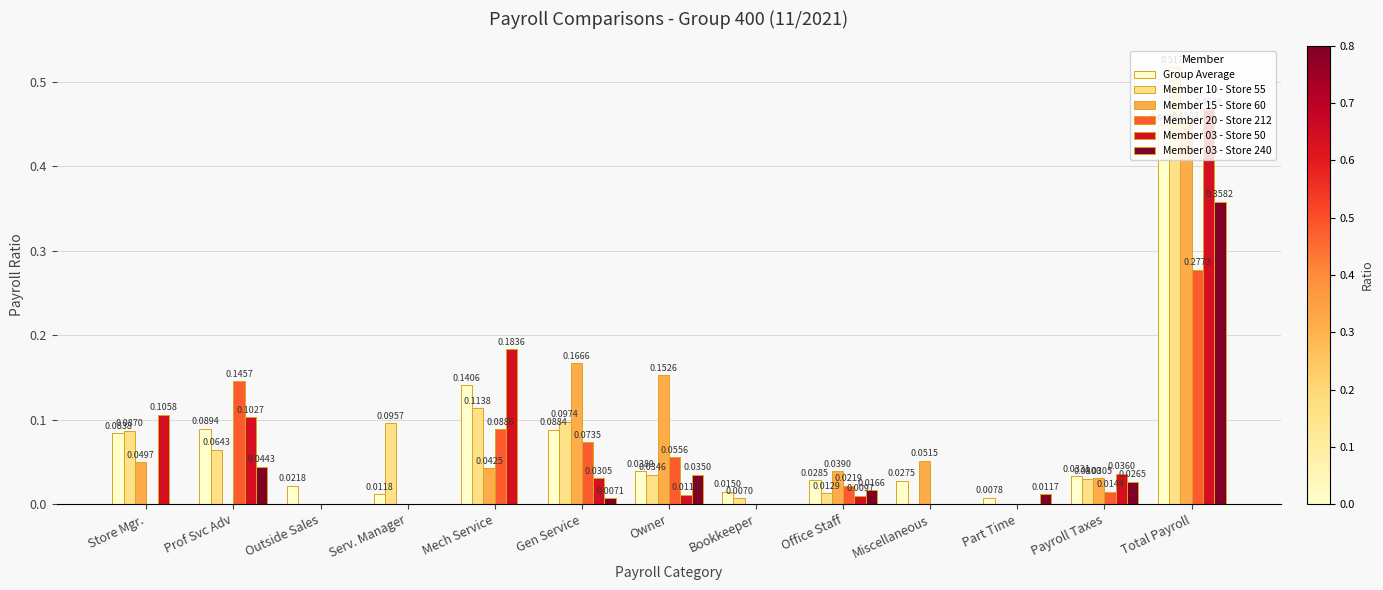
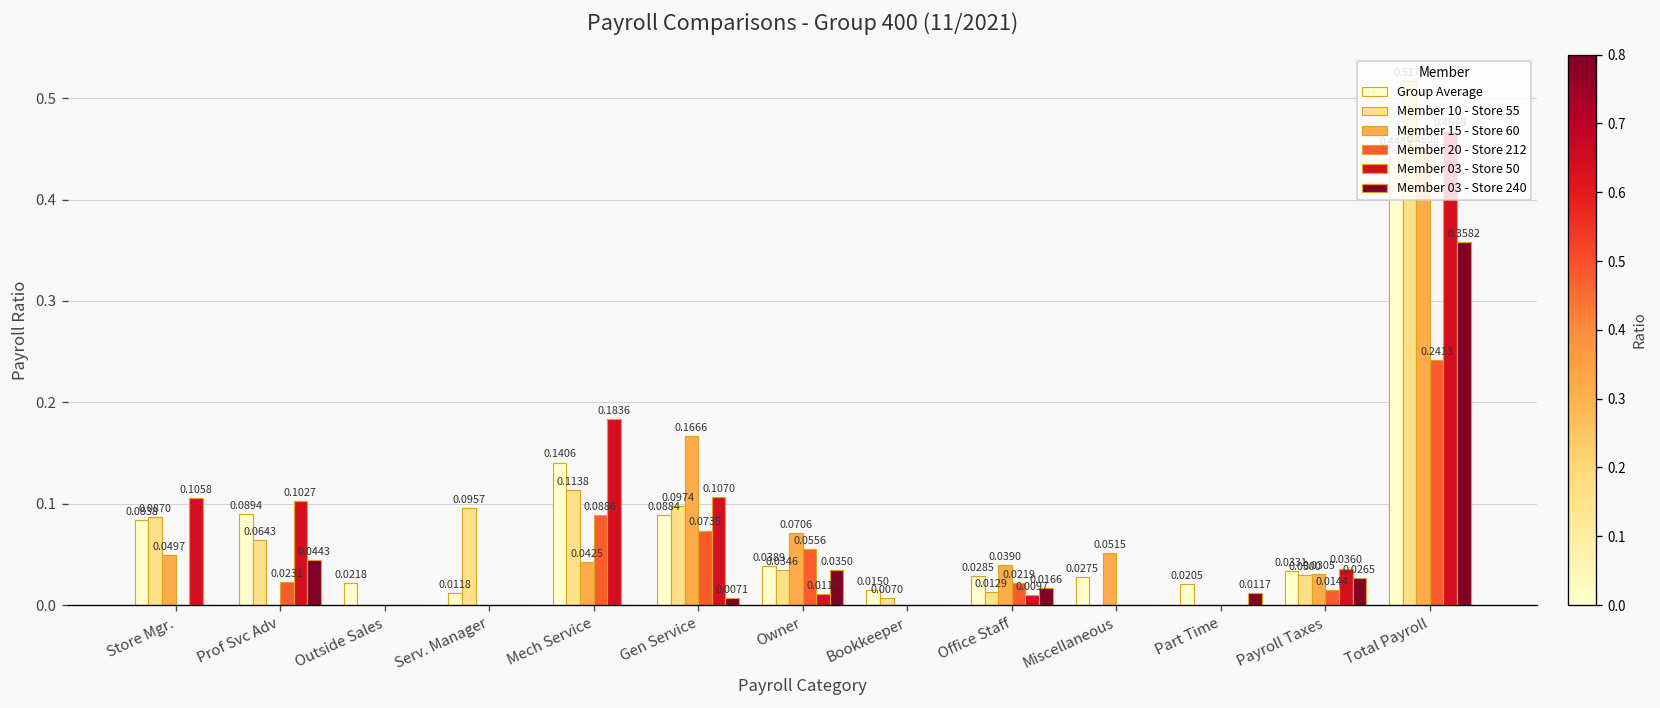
  {
    "Group Average": {
      "Prof Svc Adv": 0.0894,
      "Outside Sales": 0.0218,
      "Serv. Manager": 0.0118,
      "Mech Service": 0.1406,
      "Gen Service": 0.0884,
      "Office Staff": 0.0285,
      "Miscellaneous": 0.0275,
-     "Part Time": 0.0078
+     "Part Time": 0.0205
    },
    "Member 10 - Store 55": {
      "Prof Svc Adv": 0.0643,
      "Serv. Manager": 0.0957,
      "Mech Service": 0.1138,
      "Gen Service": 0.0974,
      "Office Staff": 0.0129
    },
    "Member 15 - Store 60": {
      "Store Mgr.": 0.0497,
      "Mech Service": 0.0425,
      "Gen Service": 0.1666,
-     "Owner": 0.1526,
+     "Owner": 0.0706,
      "Office Staff": 0.0390,
      "Miscellaneous": 0.0515
    },
    "Member 20 - Store 212": {
-     "Prof Svc Adv": 0.1457,
+     "Prof Svc Adv": 0.0231,
      "Mech Service": 0.0886,
      "Gen Service": 0.0735,
      "Owner": 0.0556,
      "Office Staff": 0.0219,
      "Payroll Taxes": 0.0144,
-     "Total Payroll": 0.2773
+     "Total Payroll": 0.2413
    },
    "Member 03 - Store 50": {
      "Store Mgr.": 0.1058,
      "Prof Svc Adv": 0.1027,
      "Mech Service": 0.1836,
-     "Gen Service": 0.0305,
+     "Gen Service": 0.1070,
      "Owner": 0.0110,
      "Payroll Taxes": 0.0360
    },
    "Member 03 - Store 240": {
      "Prof Svc Adv": 0.0443,
      "Gen Service": 0.0071,
      "Owner": 0.0350,
      "Part Time": 0.0117,
      "Payroll Taxes": 0.0265,
      "Total Payroll": 0.3582
    }
  }
